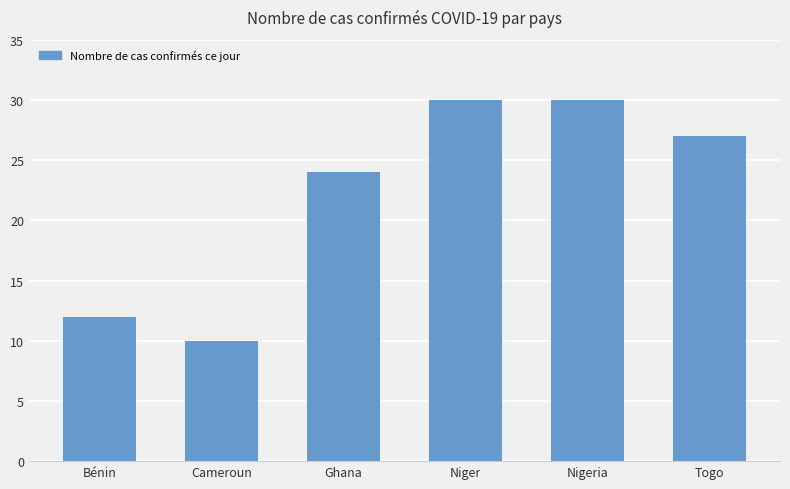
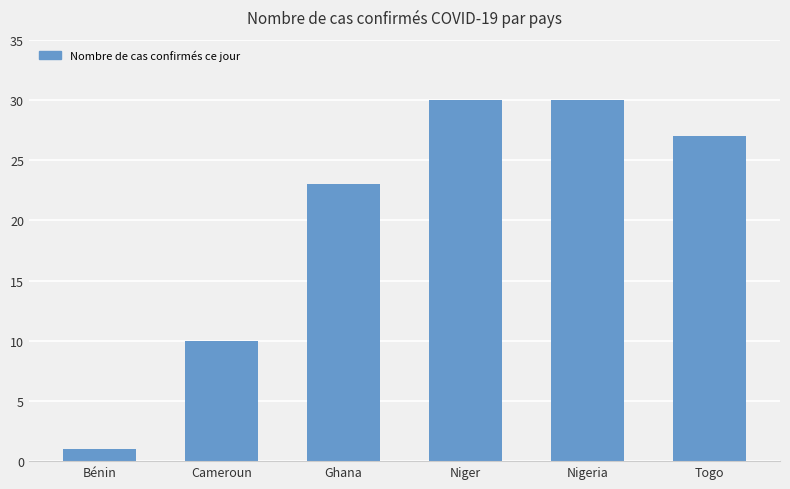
  {
-   "Bénin": 12,
+   "Bénin": 1,
    "Cameroun": 10,
-   "Ghana": 24,
+   "Ghana": 23,
    "Niger": 30,
    "Nigeria": 30,
    "Togo": 27
  }
